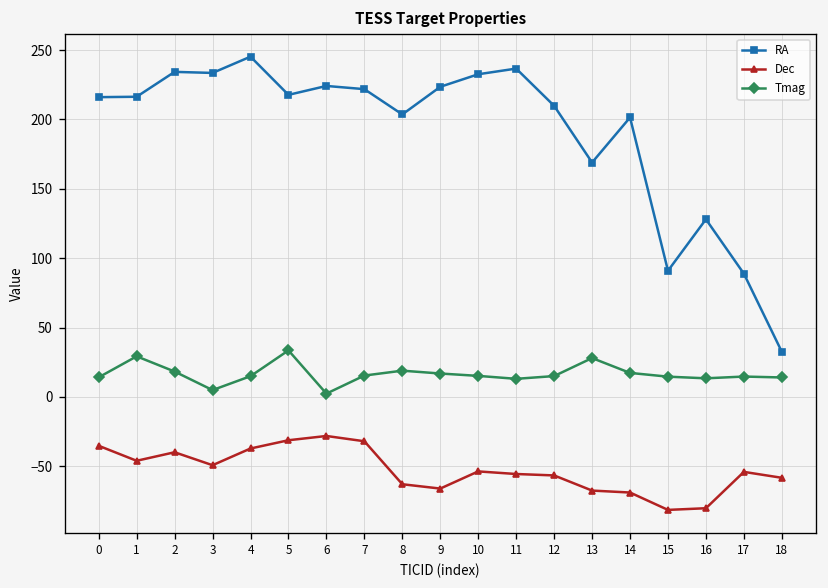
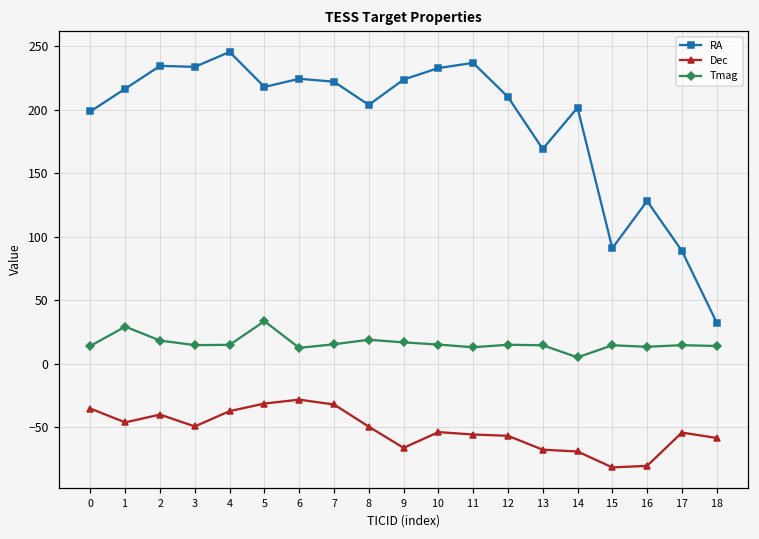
  {
    "RA": {
-     "0": 216,
+     "0": 199,
      "1": 216,
      "2": 234,
      "3": 234,
      "4": 245,
      "5": 218,
      "6": 224,
      "7": 222,
      "8": 204,
      "9": 224,
      "10": 233,
      "11": 237,
      "12": 210,
      "13": 169,
      "14": 201,
      "15": 91,
      "16": 128,
      "17": 89,
      "18": 32
    },
    "Dec": {
      "0": -35,
      "1": -46,
      "2": -40,
      "3": -49,
      "4": -37,
      "5": -31,
      "6": -28,
      "7": -32,
-     "8": -63,
+     "8": -49,
      "9": -66,
      "10": -54,
      "11": -56,
      "12": -57,
      "13": -68,
      "14": -69,
      "15": -81,
      "16": -80,
      "17": -54,
      "18": -58
    },
    "Tmag": {
      "0": 14,
      "1": 29,
      "2": 18,
-     "3": 5,
+     "3": 15,
      "4": 15,
      "5": 34,
-     "6": 2,
+     "6": 13,
      "7": 15,
      "8": 19,
      "9": 17,
      "10": 15,
      "11": 13,
      "12": 15,
-     "13": 28,
-     "14": 17,
+     "13": 15,
+     "14": 5,
      "15": 15,
      "16": 13,
      "17": 15,
      "18": 14
    }
  }
